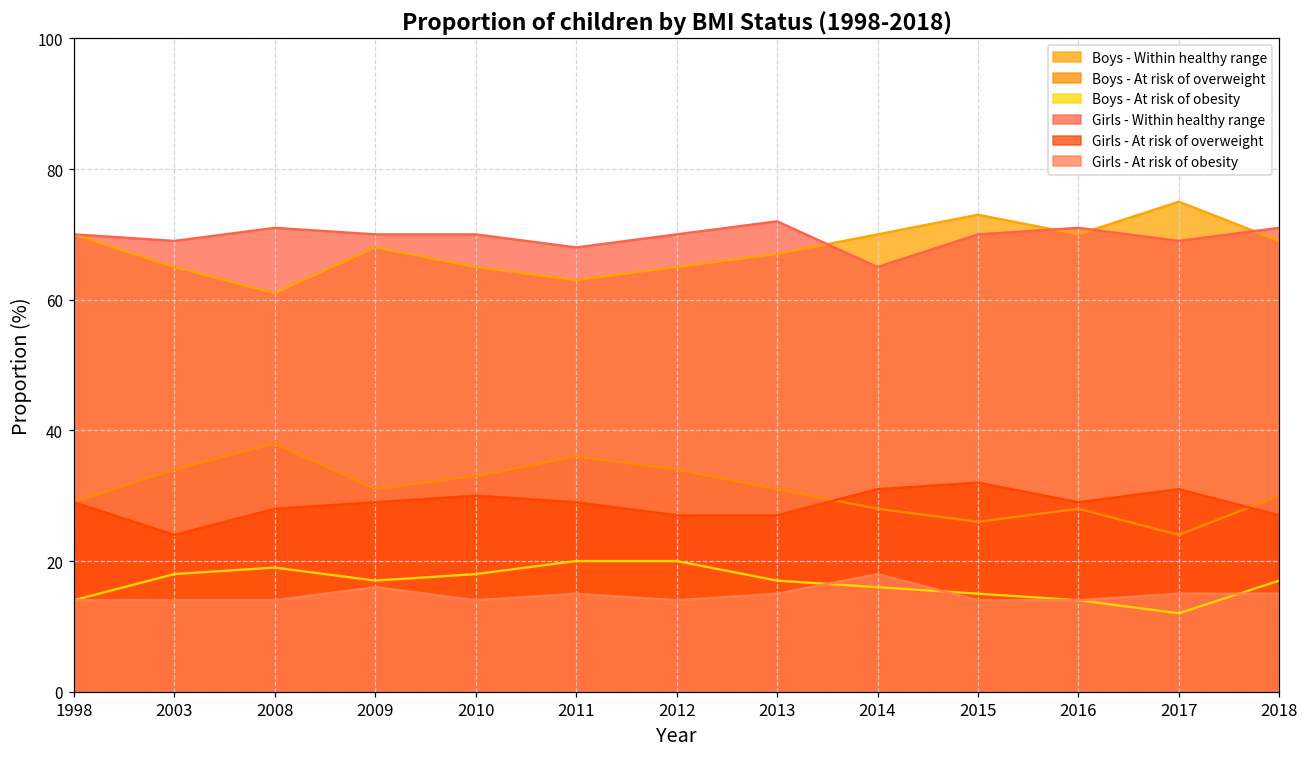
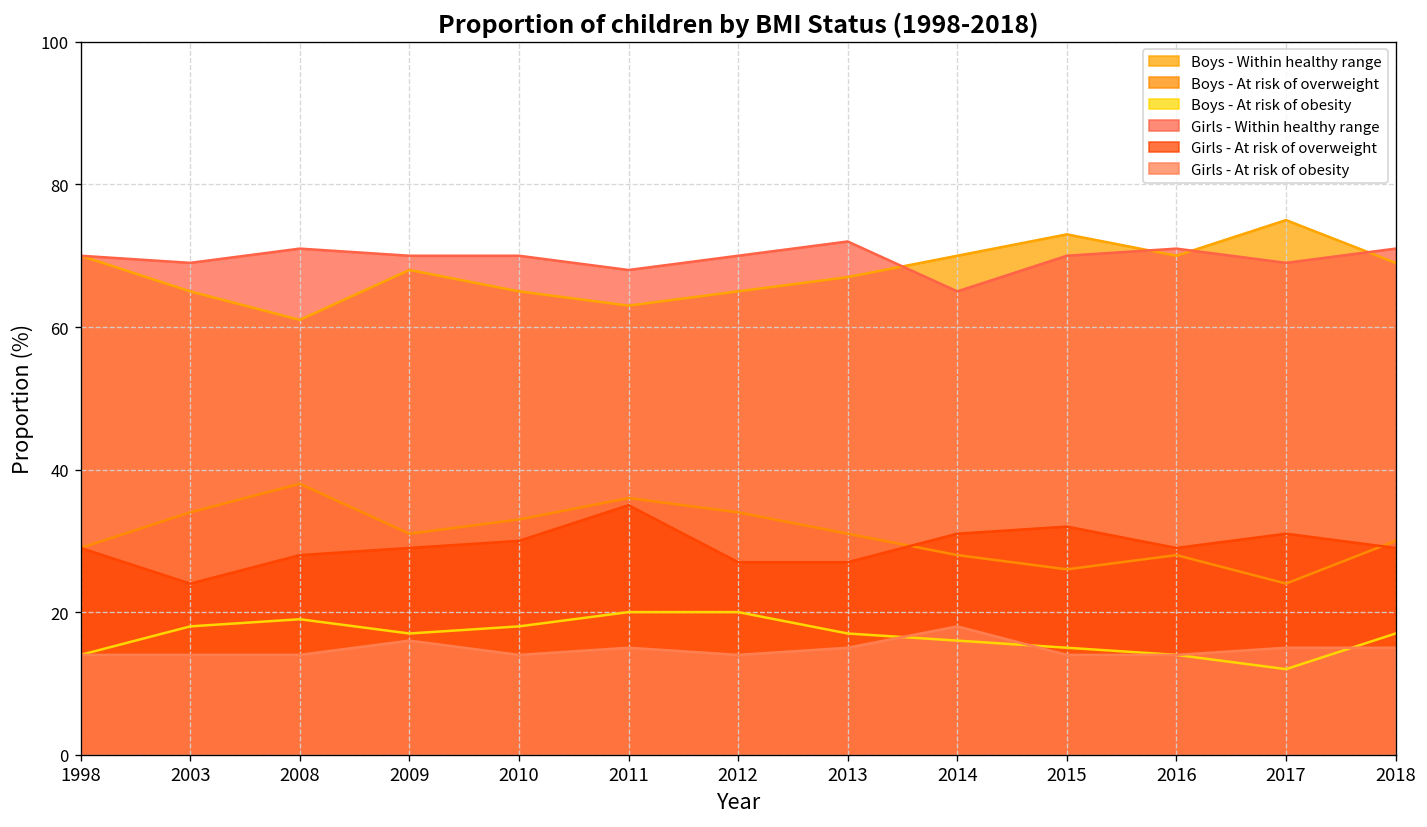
  {
    "Girls - At risk of overweight": {
      "2003": 24,
      "2008": 28,
      "2009": 29,
      "2010": 30,
-     "2011": 29,
+     "2011": 35,
      "2012": 27,
      "2013": 27,
      "2014": 31,
      "2015": 32,
      "2016": 29,
      "2017": 31,
-     "2018": 27
+     "2018": 29
    }
  }
